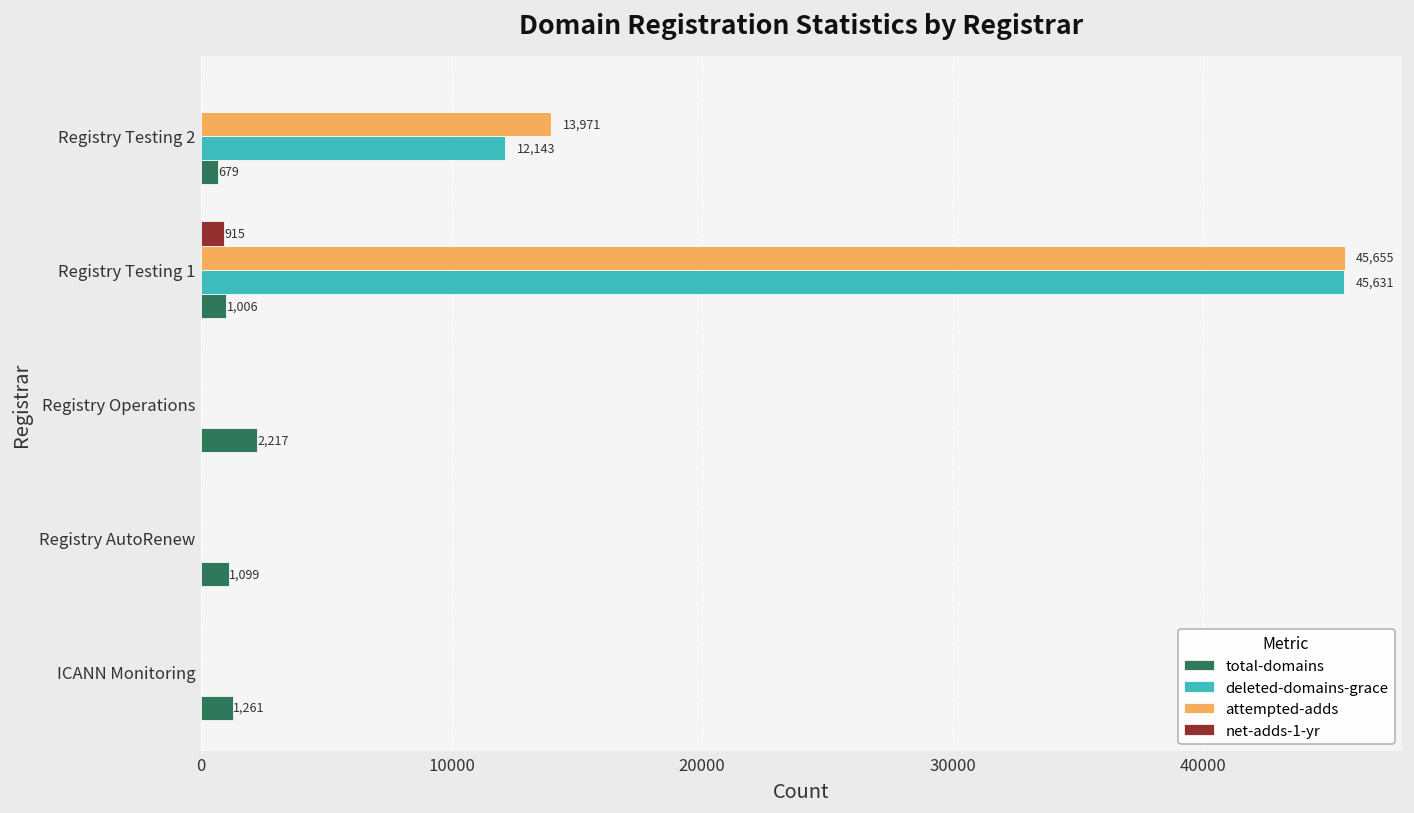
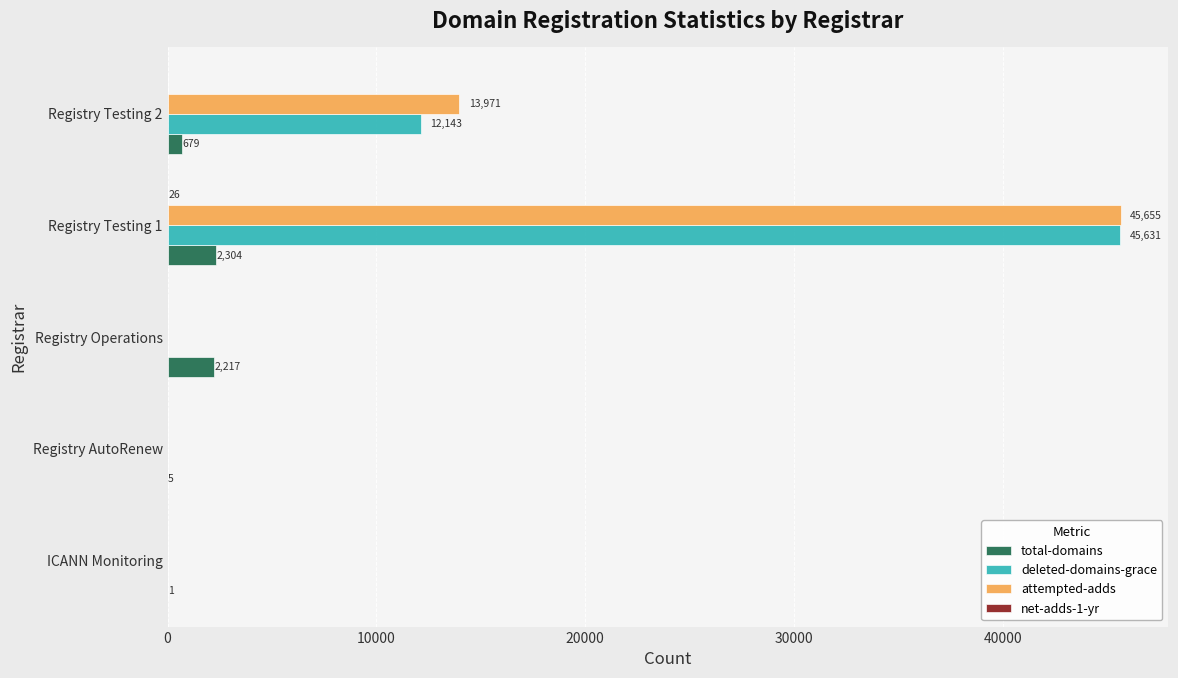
  {
    "total-domains": {
      "Registry Testing 2": "679",
-     "Registry Testing 1": "1,006",
+     "Registry Testing 1": "2,304",
      "Registry Operations": "2,217",
-     "Registry AutoRenew": "1,099",
-     "ICANN Monitoring": "1,261"
+     "Registry AutoRenew": "5",
+     "ICANN Monitoring": "1"
    },
    "deleted-domains-grace": {
      "Registry Testing 2": "12,143",
      "Registry Testing 1": "45,631"
    },
    "attempted-adds": {
      "Registry Testing 2": "13,971",
      "Registry Testing 1": "45,655"
    },
    "net-adds-1-yr": {
-     "Registry Testing 1": "915"
+     "Registry Testing 1": "26"
    }
  }
